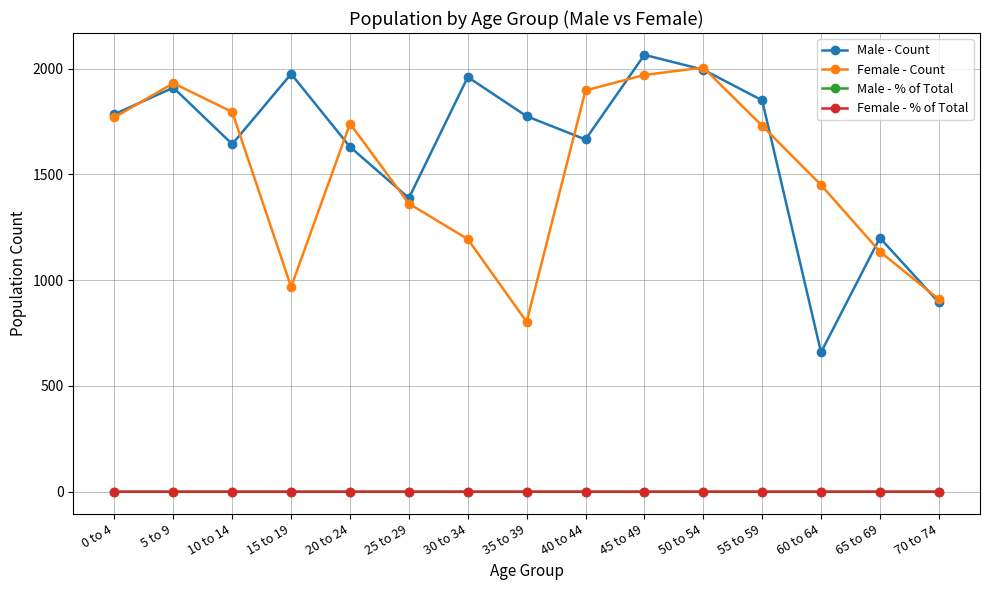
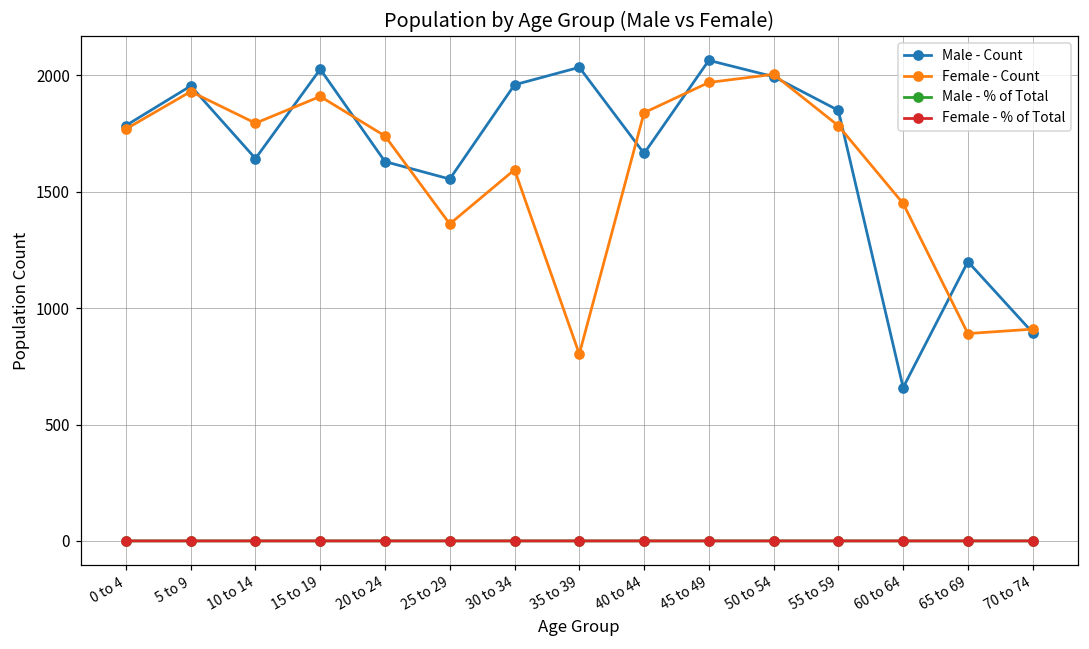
  {
    "Male - Count": {
      "0 to 4": 1790,
-     "5 to 9": 1910,
+     "5 to 9": 1960,
      "10 to 14": 1640,
-     "15 to 19": 1980,
+     "15 to 19": 2030,
      "20 to 24": 1630,
-     "25 to 29": 1390,
+     "25 to 29": 1560,
      "30 to 34": 1960,
-     "35 to 39": 1780,
+     "35 to 39": 2040,
      "40 to 44": 1670,
      "45 to 49": 2070,
      "55 to 59": 1850,
      "60 to 64": 660,
      "65 to 69": 1200,
      "70 to 74": 900
    },
    "Female - Count": {
      "0 to 4": 1770,
      "5 to 9": 1930,
      "10 to 14": 1800,
-     "15 to 19": 970,
+     "15 to 19": 1910,
      "20 to 24": 1740,
      "25 to 29": 1360,
-     "30 to 34": 1190,
+     "30 to 34": 1600,
      "35 to 39": 800,
-     "40 to 44": 1900,
+     "40 to 44": 1840,
      "45 to 49": 1970,
-     "55 to 59": 1730,
+     "55 to 59": 1780,
      "60 to 64": 1450,
-     "65 to 69": 1140,
+     "65 to 69": 890,
      "70 to 74": 910
    },
    "Female - % of Total": {
      "0 to 4": 0,
      "5 to 9": 0,
      "10 to 14": 0,
      "15 to 19": 0,
      "20 to 24": 0,
      "25 to 29": 0,
      "30 to 34": 0,
      "35 to 39": 0,
      "40 to 44": 0,
      "45 to 49": 0,
      "50 to 54": 0,
      "55 to 59": 0,
      "60 to 64": 0,
      "65 to 69": 0,
      "70 to 74": 0
    }
  }
